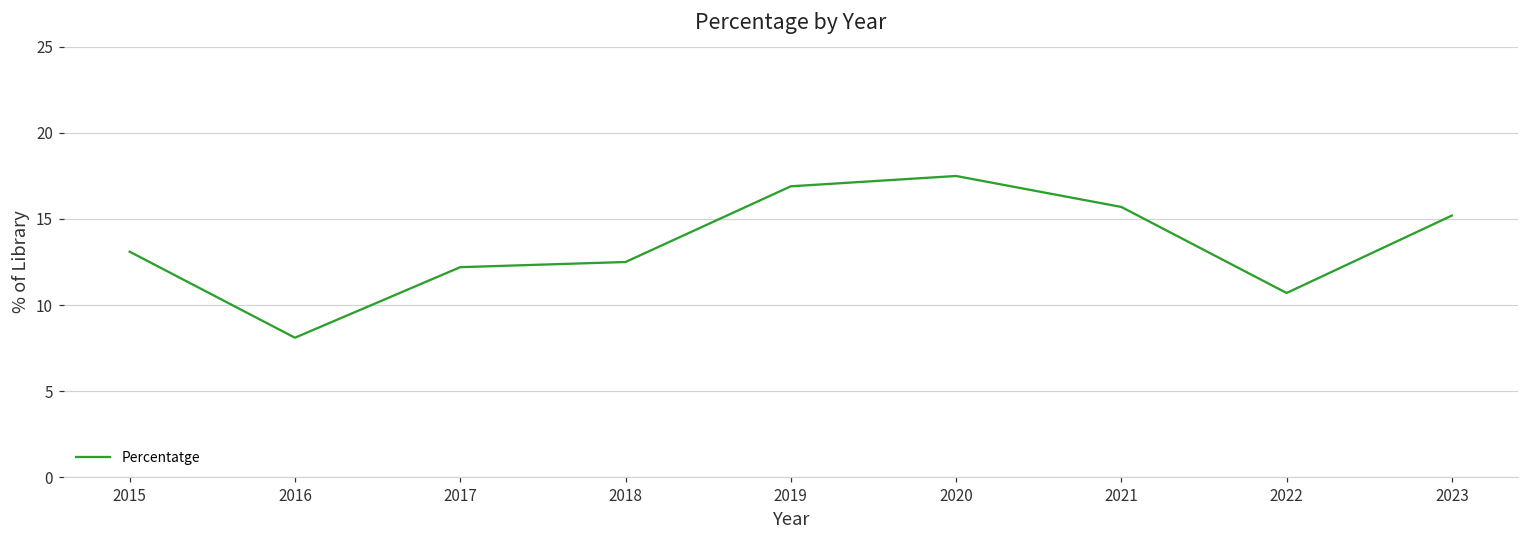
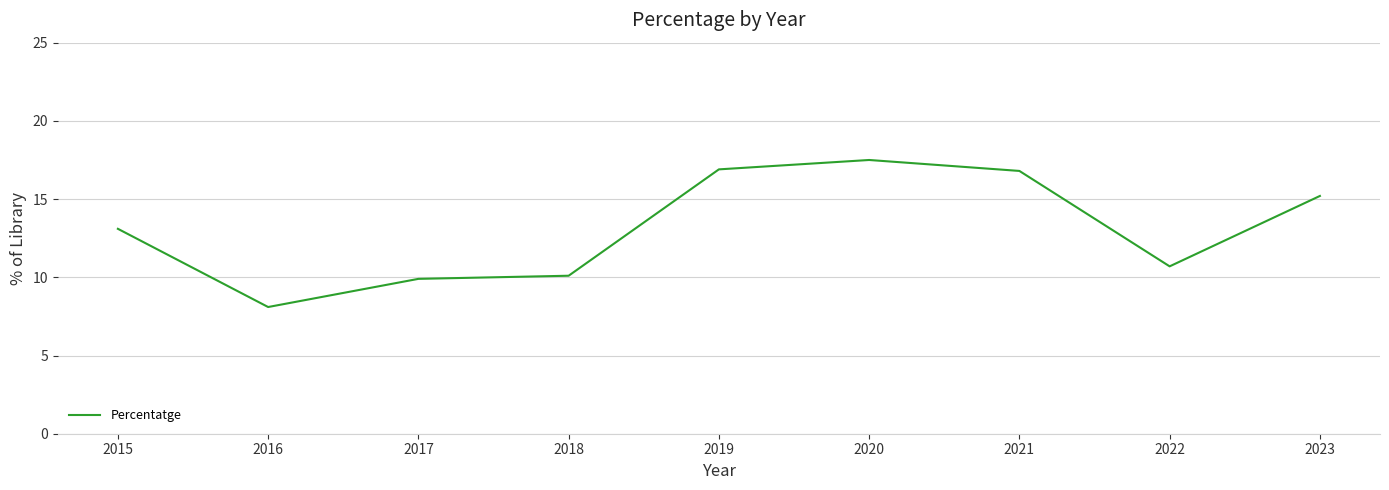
  {
    "2015": 13.1,
    "2016": 8.1,
-   "2017": 12.2,
-   "2018": 12.5,
+   "2017": 9.9,
+   "2018": 10.1,
    "2019": 16.9,
    "2020": 17.5,
-   "2021": 15.7,
+   "2021": 16.8,
    "2022": 10.7,
    "2023": 15.2
  }
